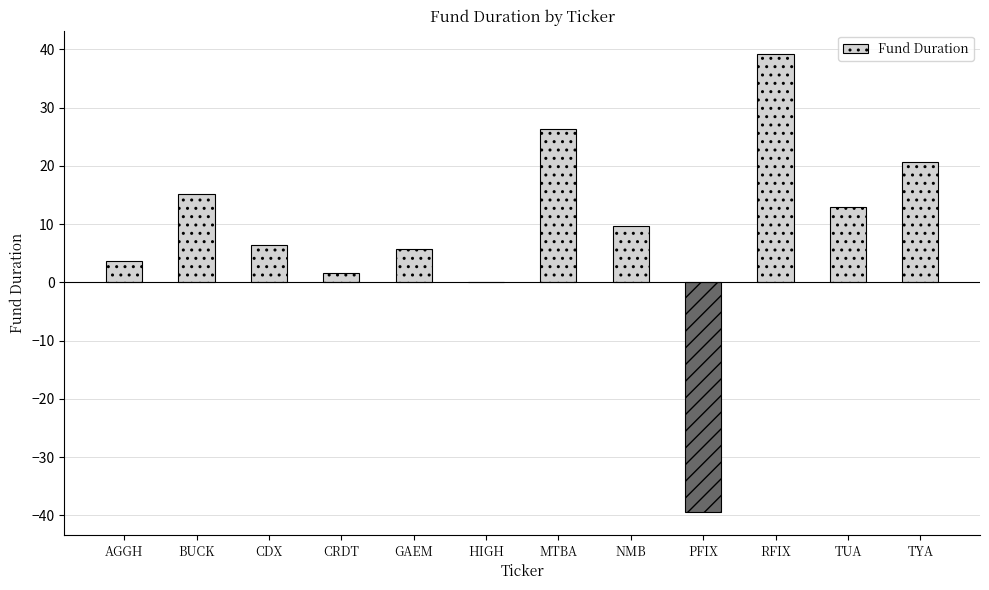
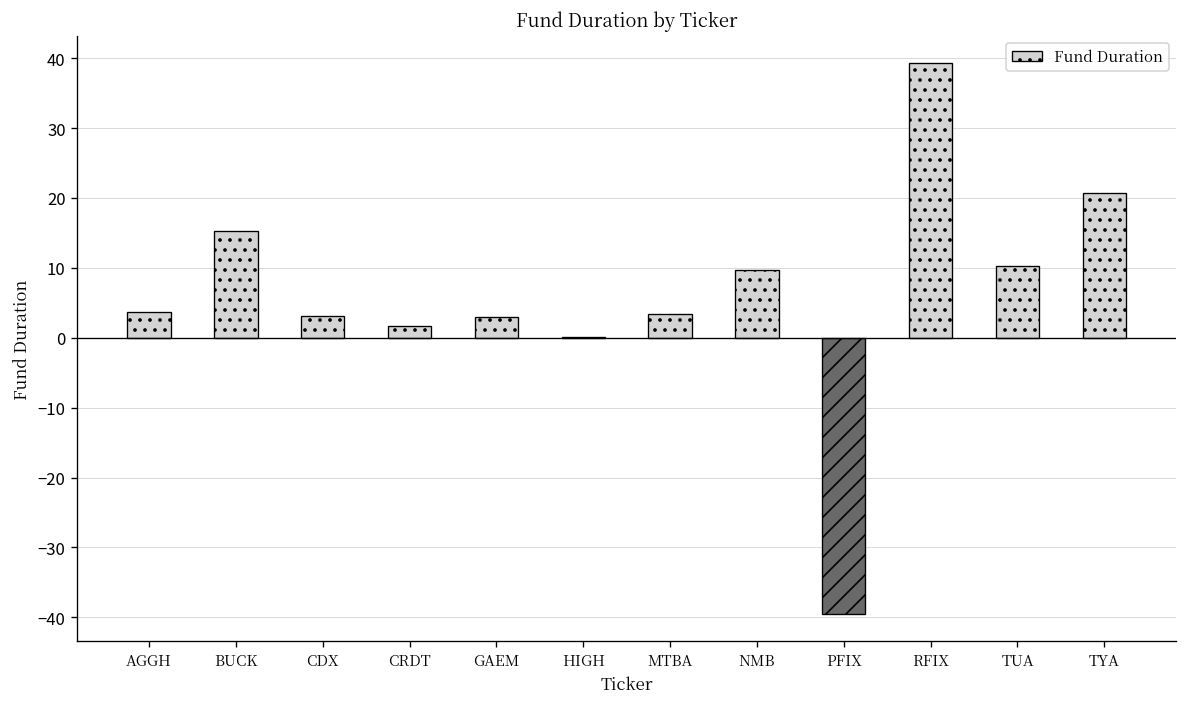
  {
    "AGGH": 4,
    "BUCK": 15,
-   "CDX": 6,
+   "CDX": 3,
    "CRDT": 2,
-   "GAEM": 6,
-   "MTBA": 26,
+   "GAEM": 3,
+   "MTBA": 3,
    "NMB": 10,
    "PFIX": -39,
    "RFIX": 39,
-   "TUA": 13,
+   "TUA": 10,
    "TYA": 21
  }
